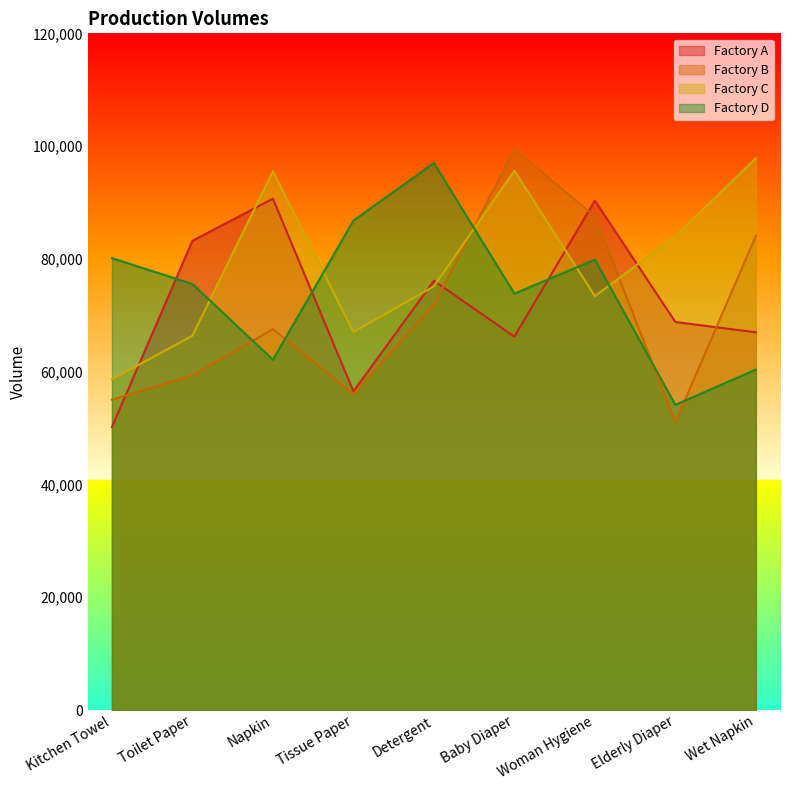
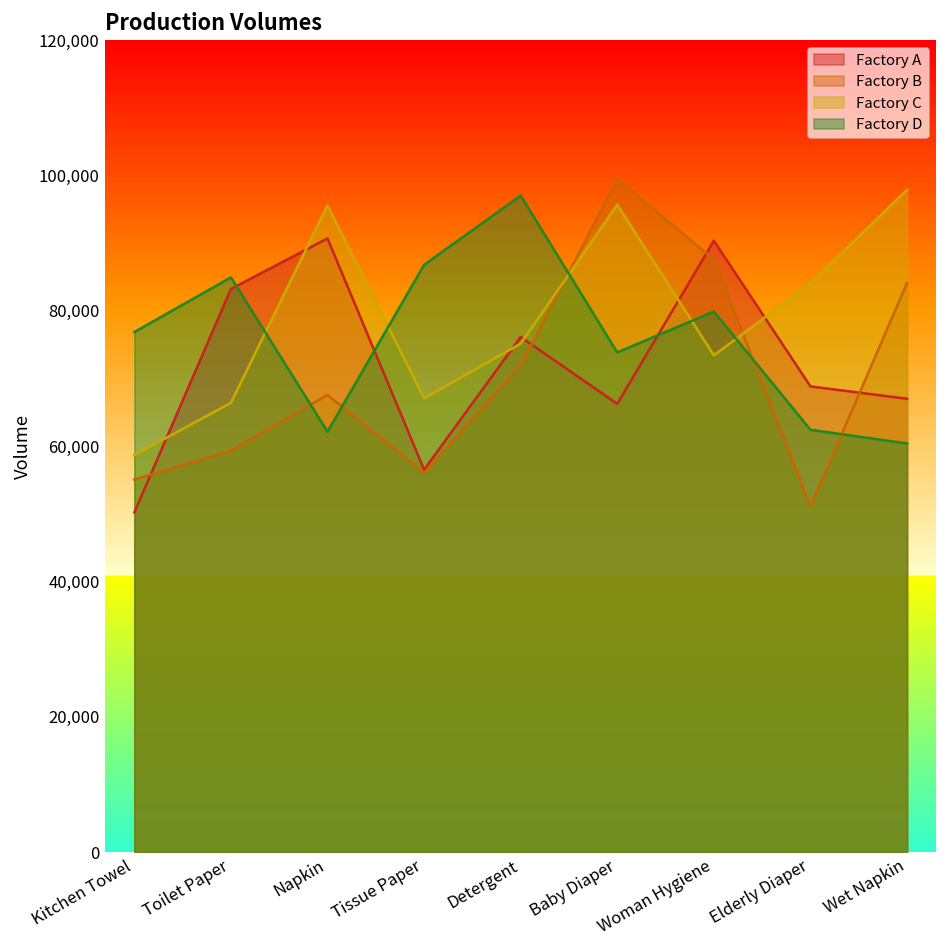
  {
    "Factory D": {
-     "Kitchen Towel": "80,000",
-     "Toilet Paper": "76,000",
+     "Kitchen Towel": "77,000",
+     "Toilet Paper": "85,000",
      "Napkin": "62,000",
      "Tissue Paper": "87,000",
      "Detergent": "97,000",
      "Baby Diaper": "74,000",
      "Woman Hygiene": "80,000",
-     "Elderly Diaper": "54,000",
+     "Elderly Diaper": "62,000",
      "Wet Napkin": "60,000"
    }
  }
